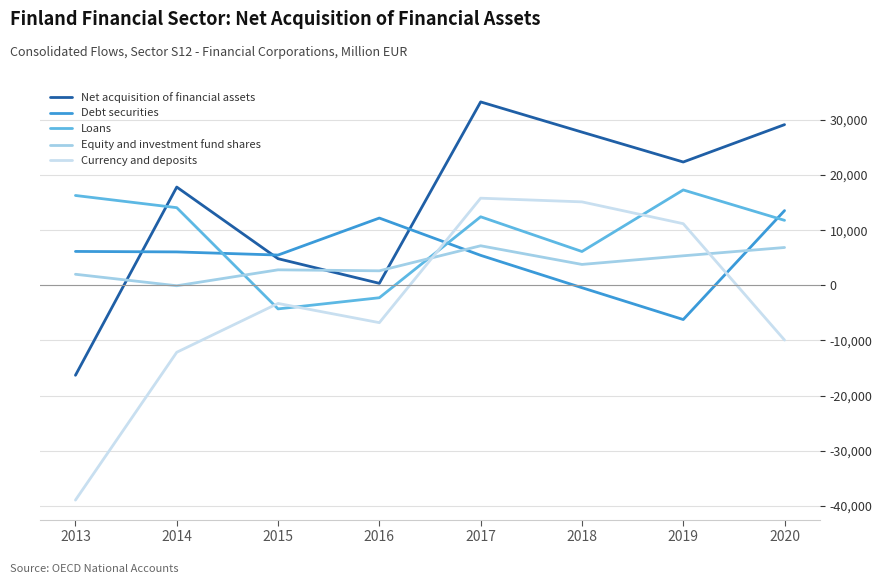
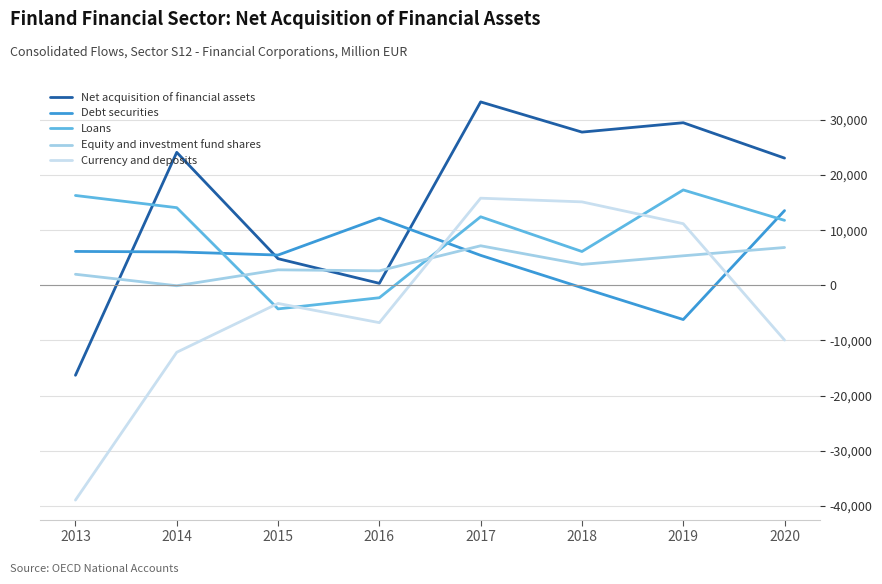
  {
    "Net acquisition of financial assets": {
      "2013": "-16,000",
-     "2014": "18,000",
+     "2014": "24,000",
      "2015": "5,000",
      "2016": "0",
      "2017": "33,000",
      "2018": "28,000",
-     "2019": "22,000",
-     "2020": "29,000"
+     "2019": "29,000",
+     "2020": "23,000"
    }
  }
